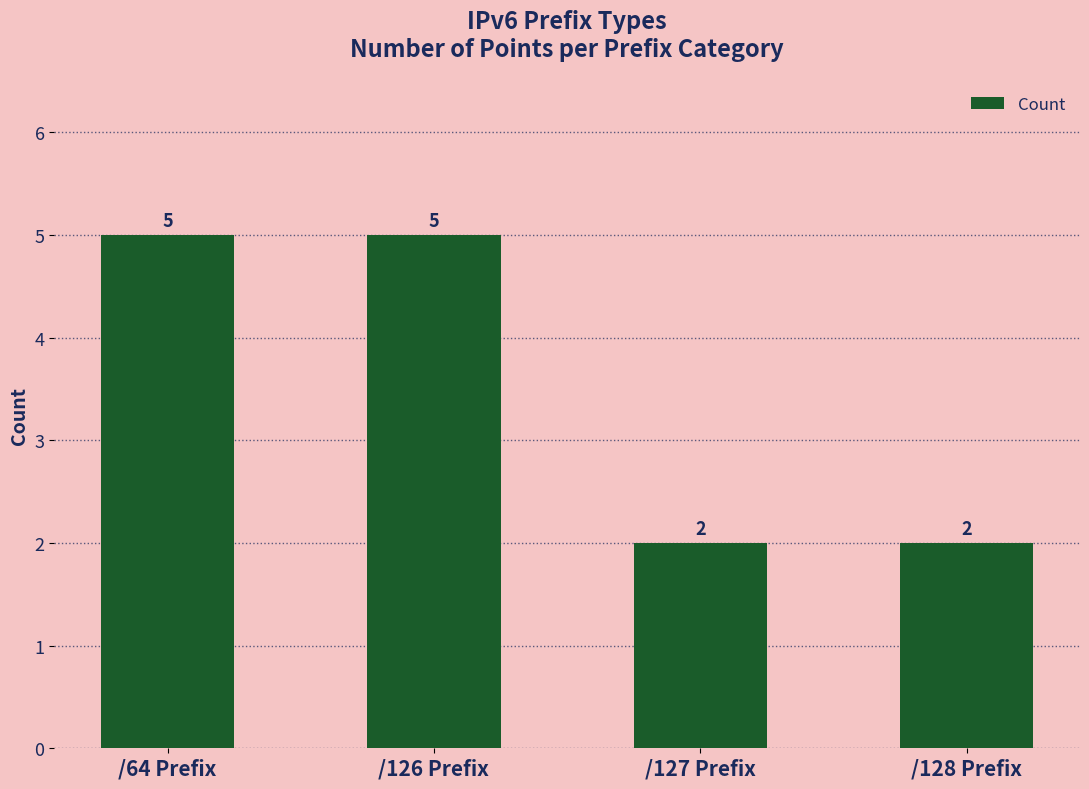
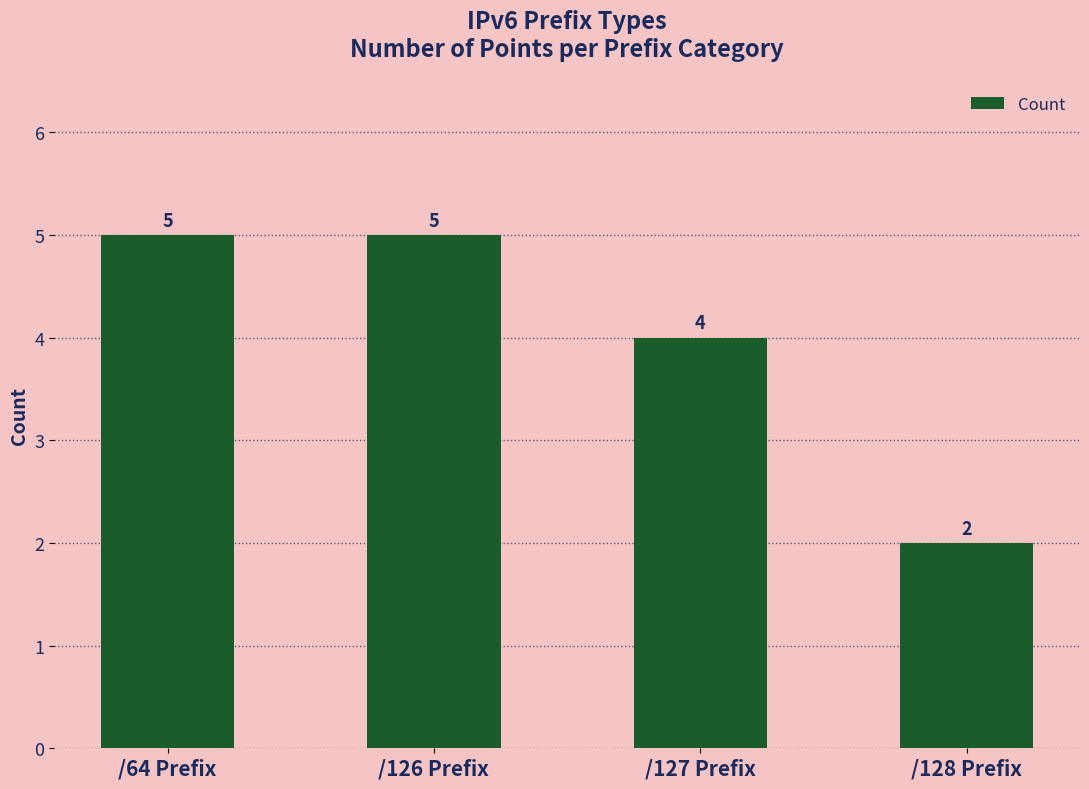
  {
    "/64 Prefix": 5,
    "/126 Prefix": 5,
-   "/127 Prefix": 2,
+   "/127 Prefix": 4,
    "/128 Prefix": 2
  }
